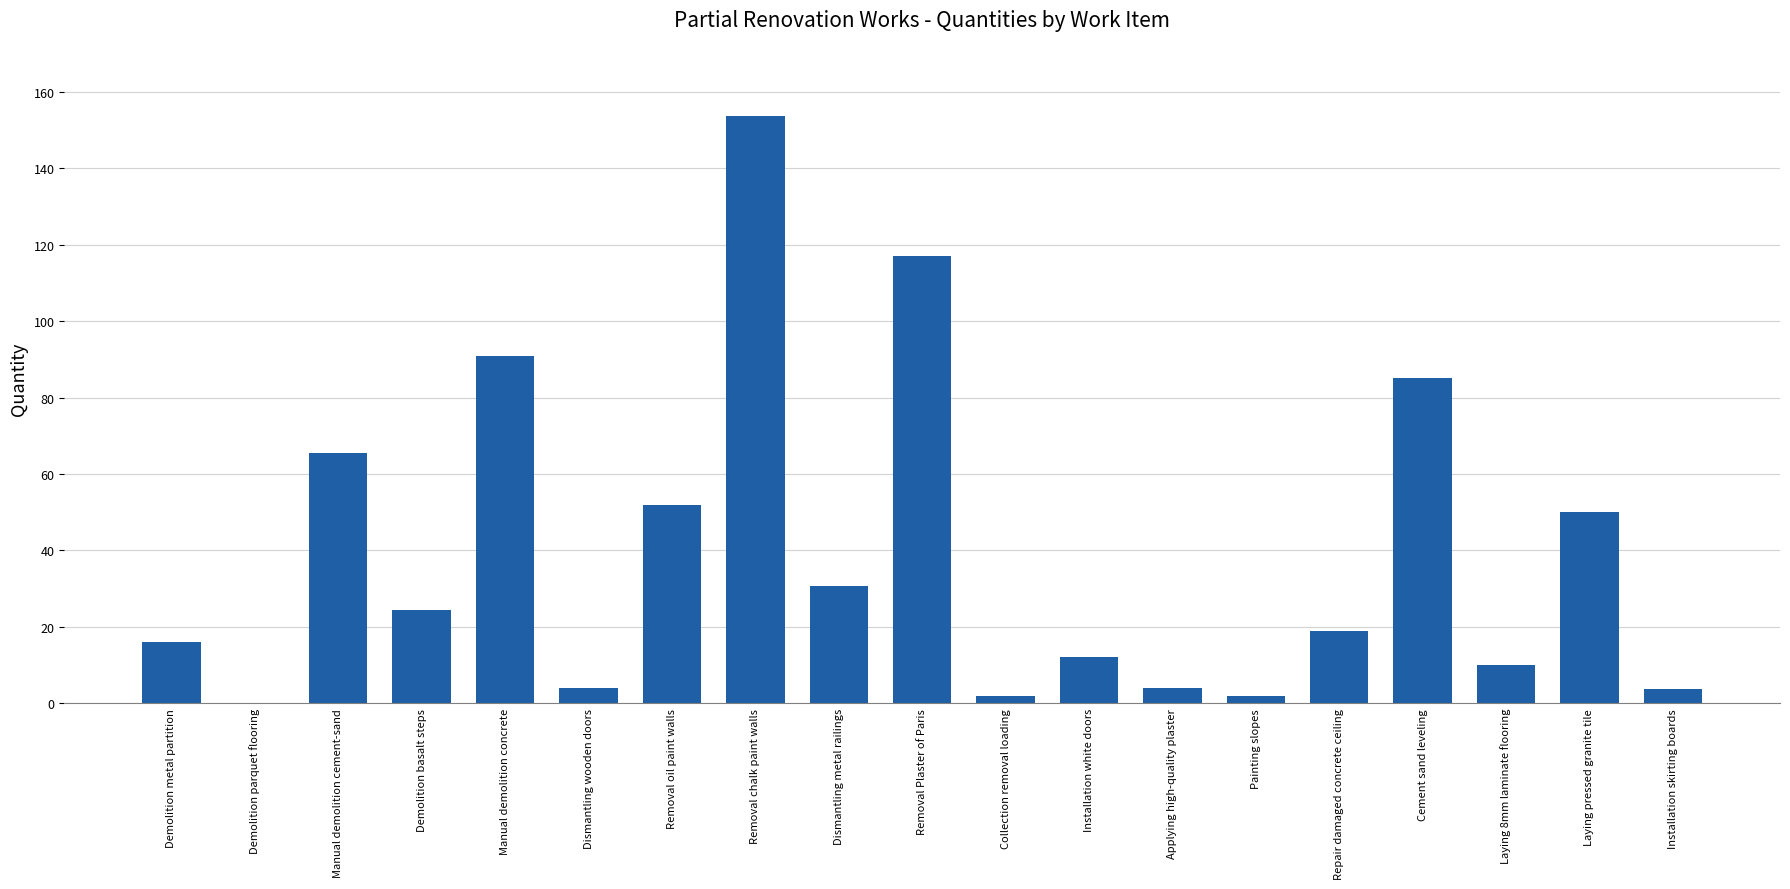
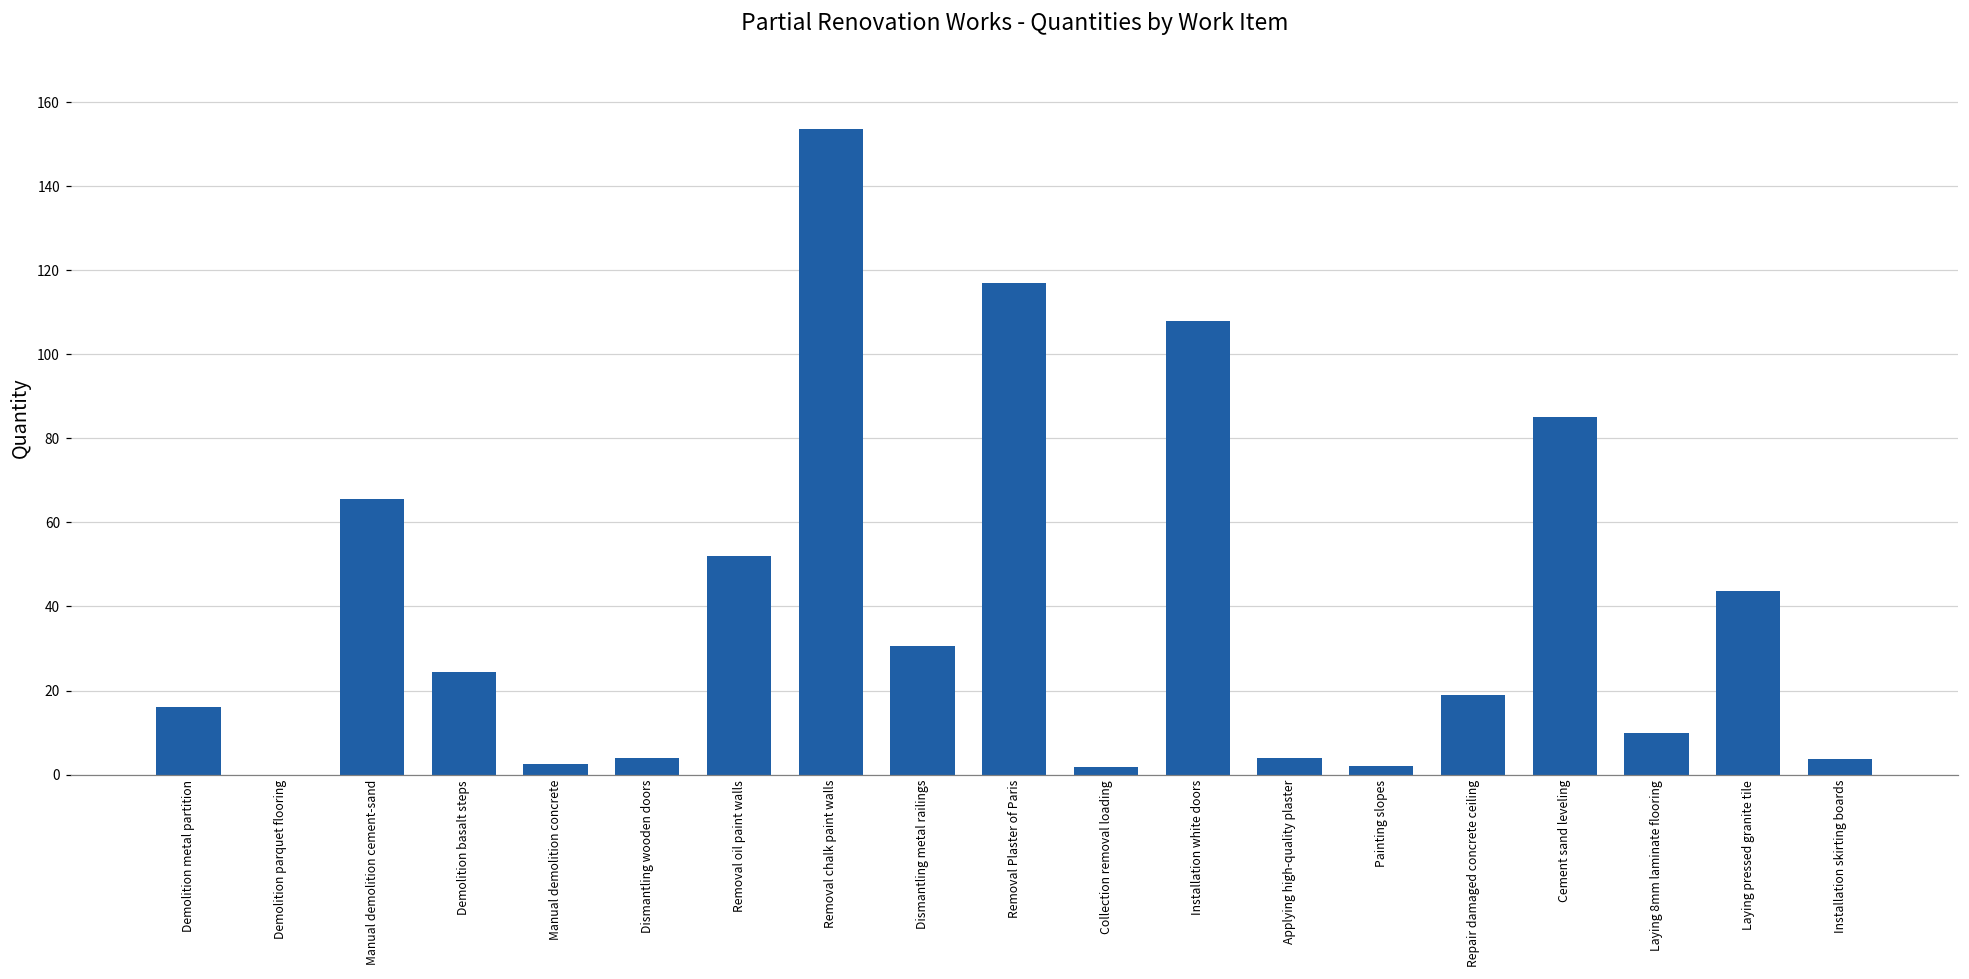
  {
    "Demolition metal partition": 16,
    "Demolition parquet flooring": 0,
    "Manual demolition cement-sand": 66,
    "Demolition basalt steps": 24,
-   "Manual demolition concrete": 91,
+   "Manual demolition concrete": 2,
    "Dismantling wooden doors": 4,
    "Removal oil paint walls": 52,
    "Removal chalk paint walls": 154,
    "Dismantling metal railings": 31,
    "Removal Plaster of Paris": 117,
    "Collection removal loading": 2,
-   "Installation white doors": 12,
+   "Installation white doors": 108,
    "Applying high-quality plaster": 4,
    "Painting slopes": 2,
    "Repair damaged concrete ceiling": 19,
    "Cement sand leveling": 85,
    "Laying 8mm laminate flooring": 10,
-   "Laying pressed granite tile": 50,
+   "Laying pressed granite tile": 44,
    "Installation skirting boards": 4
  }
